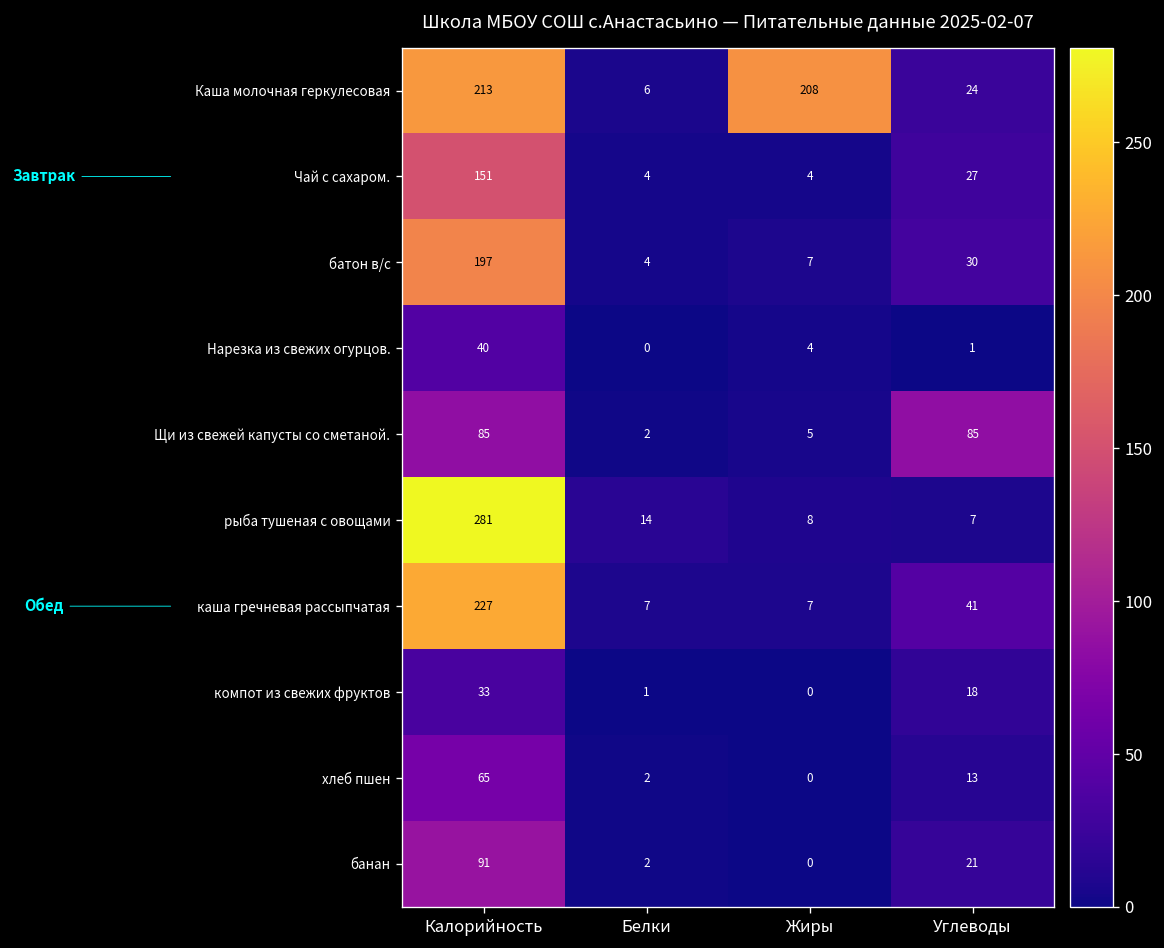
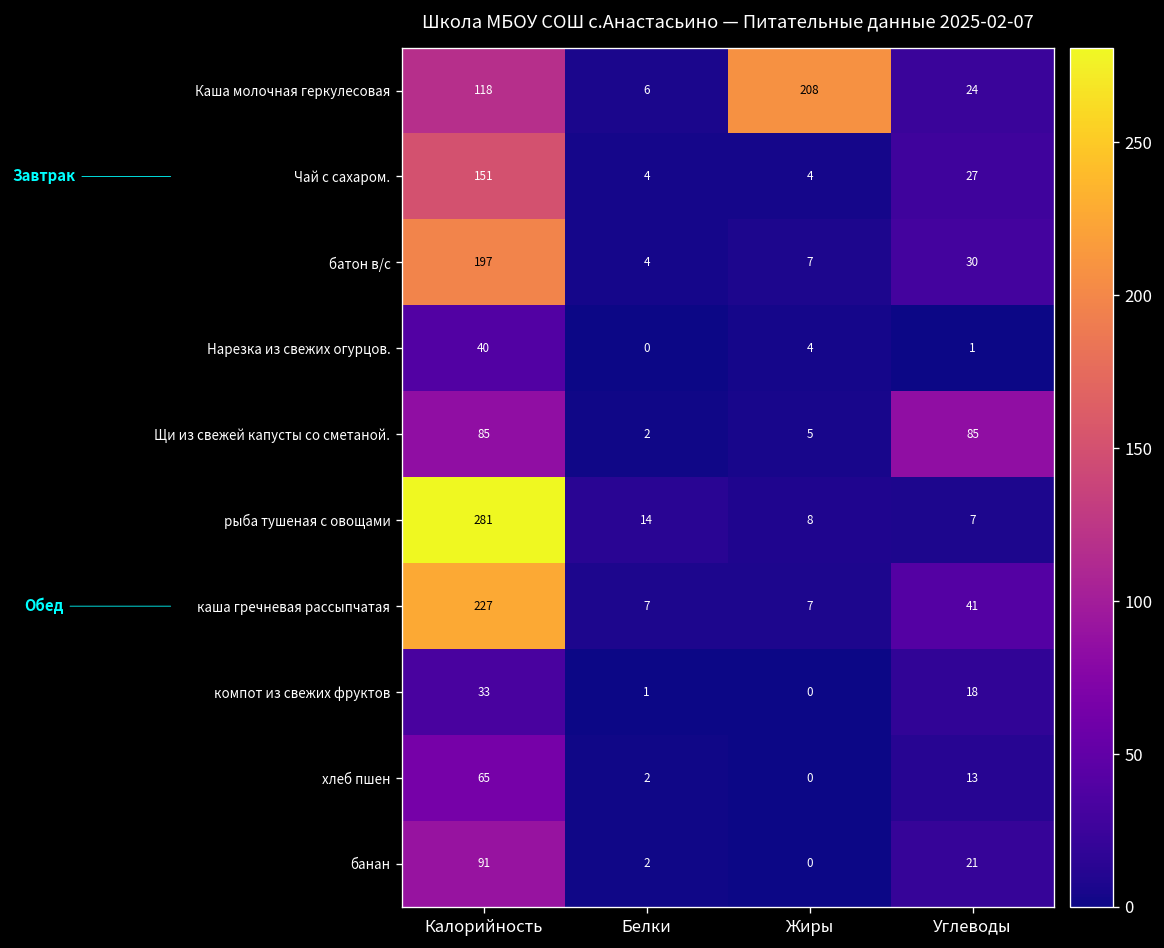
  {
    "Каша молочная геркулесовая": {
-     "Калорийность": 213,
+     "Калорийность": 118,
      "Белки": 6,
      "Жиры": 208,
      "Углеводы": 24
    },
    "Чай с сахаром.": {
      "Калорийность": 151,
      "Белки": 4,
      "Жиры": 4,
      "Углеводы": 27
    },
    "батон в/с": {
      "Калорийность": 197,
      "Белки": 4,
      "Жиры": 7,
      "Углеводы": 30
    },
    "Нарезка из свежих огурцов.": {
      "Калорийность": 40,
      "Белки": 0,
      "Жиры": 4,
      "Углеводы": 1
    },
    "Щи из свежей капусты со сметаной.": {
      "Калорийность": 85,
      "Белки": 2,
      "Жиры": 5,
      "Углеводы": 85
    },
    "рыба тушеная с овощами": {
      "Калорийность": 281,
      "Белки": 14,
      "Жиры": 8,
      "Углеводы": 7
    },
    "каша гречневая рассыпчатая": {
      "Калорийность": 227,
      "Белки": 7,
      "Жиры": 7,
      "Углеводы": 41
    },
    "компот из свежих фруктов": {
      "Калорийность": 33,
      "Белки": 1,
      "Жиры": 0,
      "Углеводы": 18
    },
    "хлеб пшен": {
      "Калорийность": 65,
      "Белки": 2,
      "Жиры": 0,
      "Углеводы": 13
    },
    "банан": {
      "Калорийность": 91,
      "Белки": 2,
      "Жиры": 0,
      "Углеводы": 21
    }
  }
